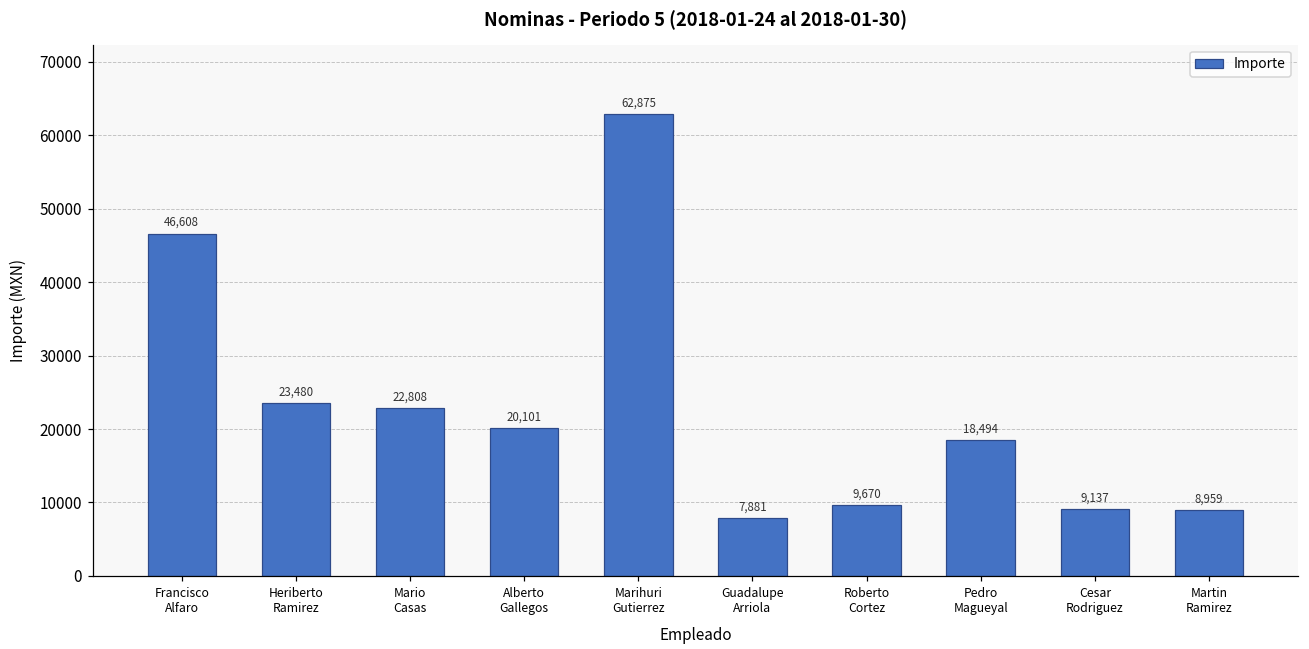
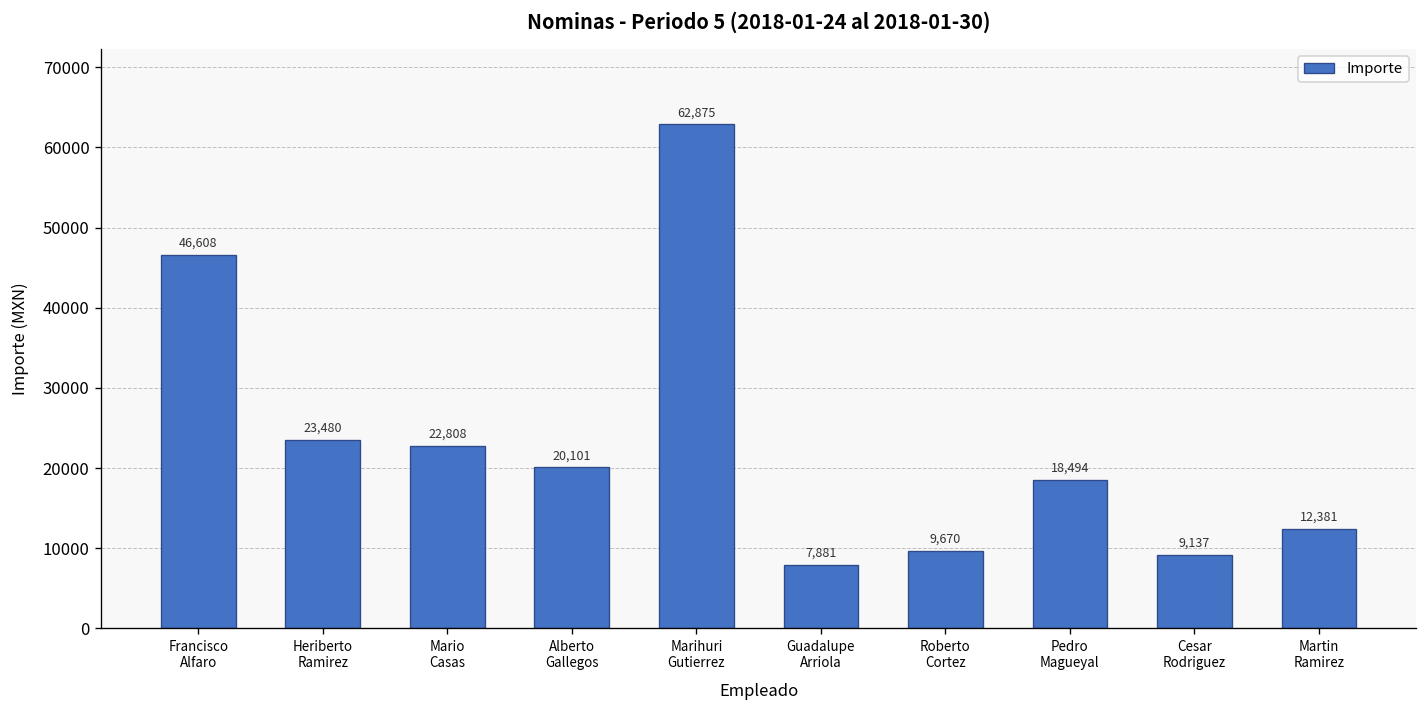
  {
    "Francisco Alfaro": "46,608",
    "Heriberto Ramirez": "23,480",
    "Mario Casas": "22,808",
    "Alberto Gallegos": "20,101",
    "Marihuri Gutierrez": "62,875",
    "Guadalupe Arriola": "7,881",
    "Roberto Cortez": "9,670",
    "Pedro Magueyal": "18,494",
    "Cesar Rodriguez": "9,137",
-   "Martin Ramirez": "8,959"
+   "Martin Ramirez": "12,381"
  }
